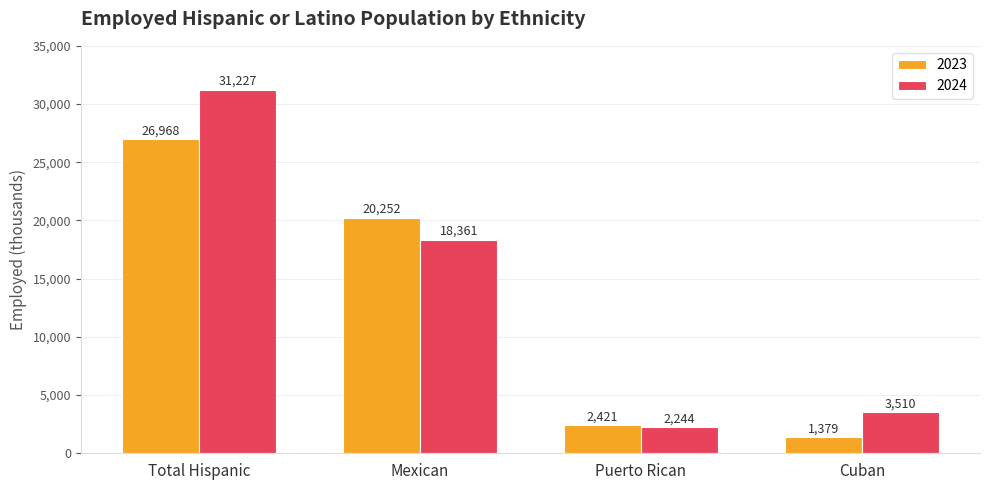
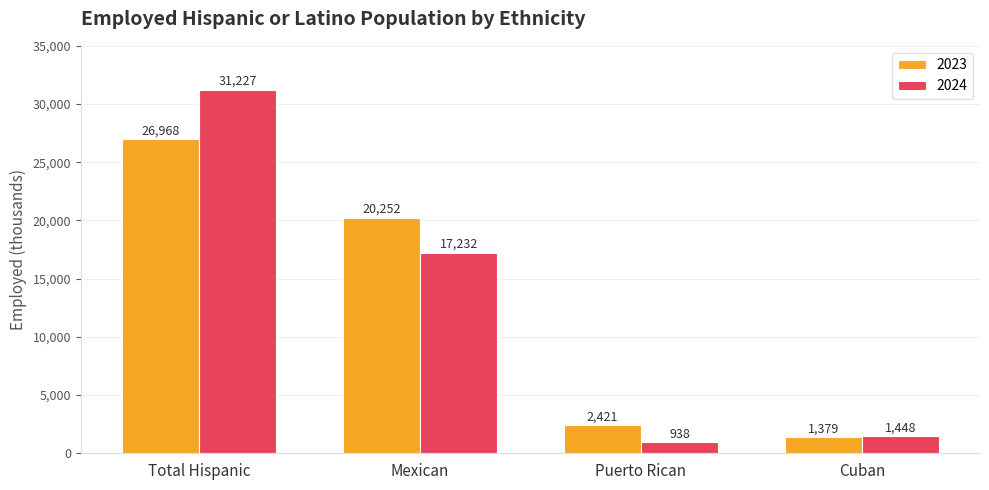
  {
    "2023": {
      "Total Hispanic": "26,968",
      "Mexican": "20,252",
      "Puerto Rican": "2,421",
      "Cuban": "1,379"
    },
    "2024": {
      "Total Hispanic": "31,227",
-     "Mexican": "18,361",
-     "Puerto Rican": "2,244",
-     "Cuban": "3,510"
+     "Mexican": "17,232",
+     "Puerto Rican": "938",
+     "Cuban": "1,448"
    }
  }
